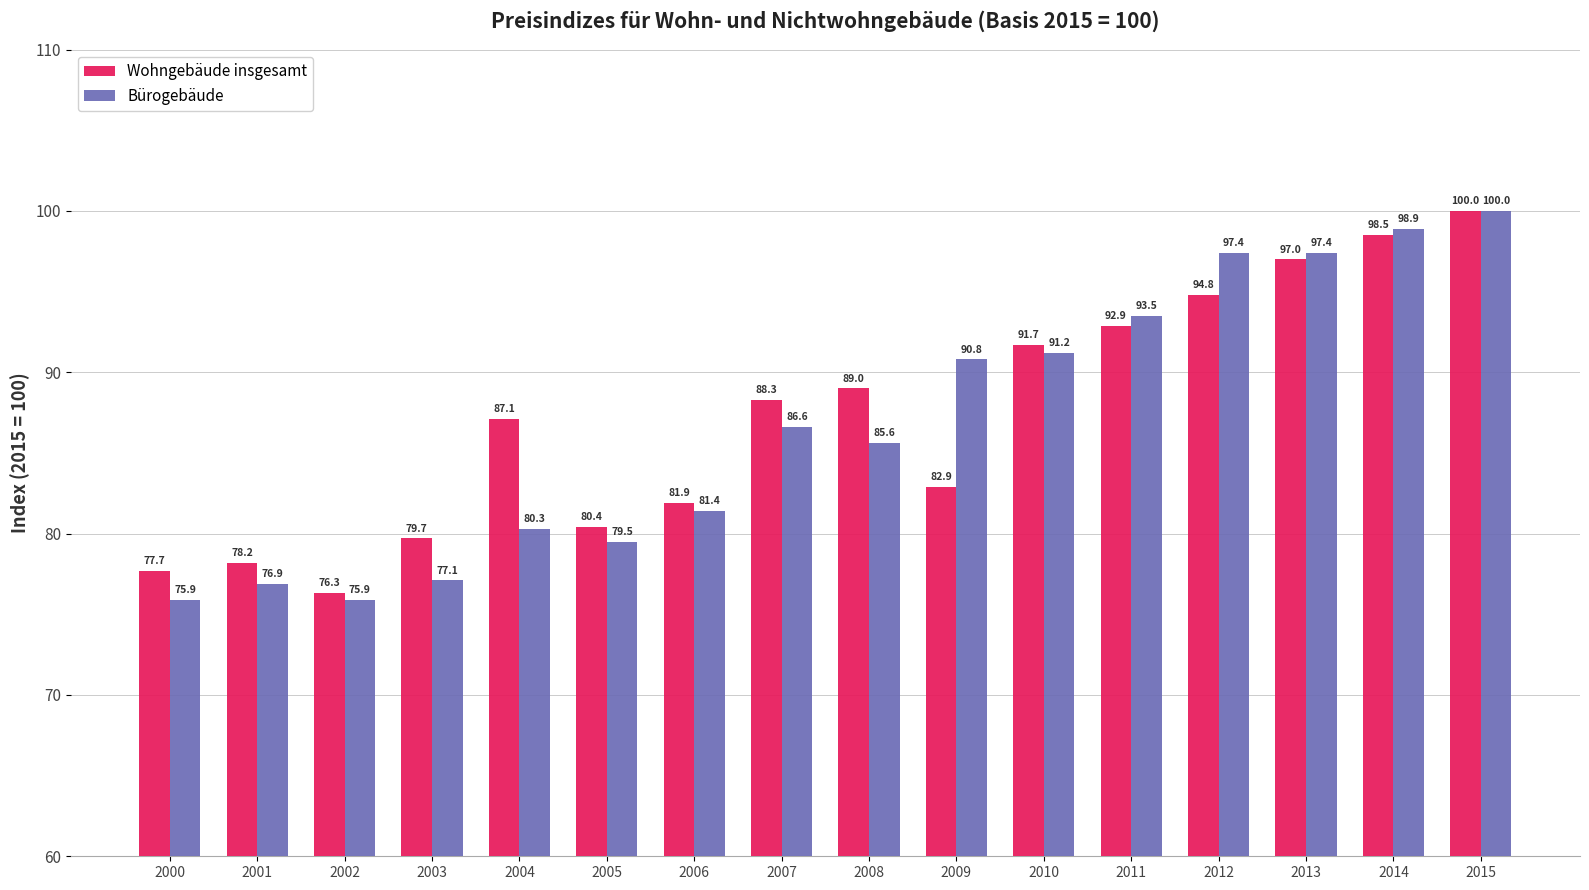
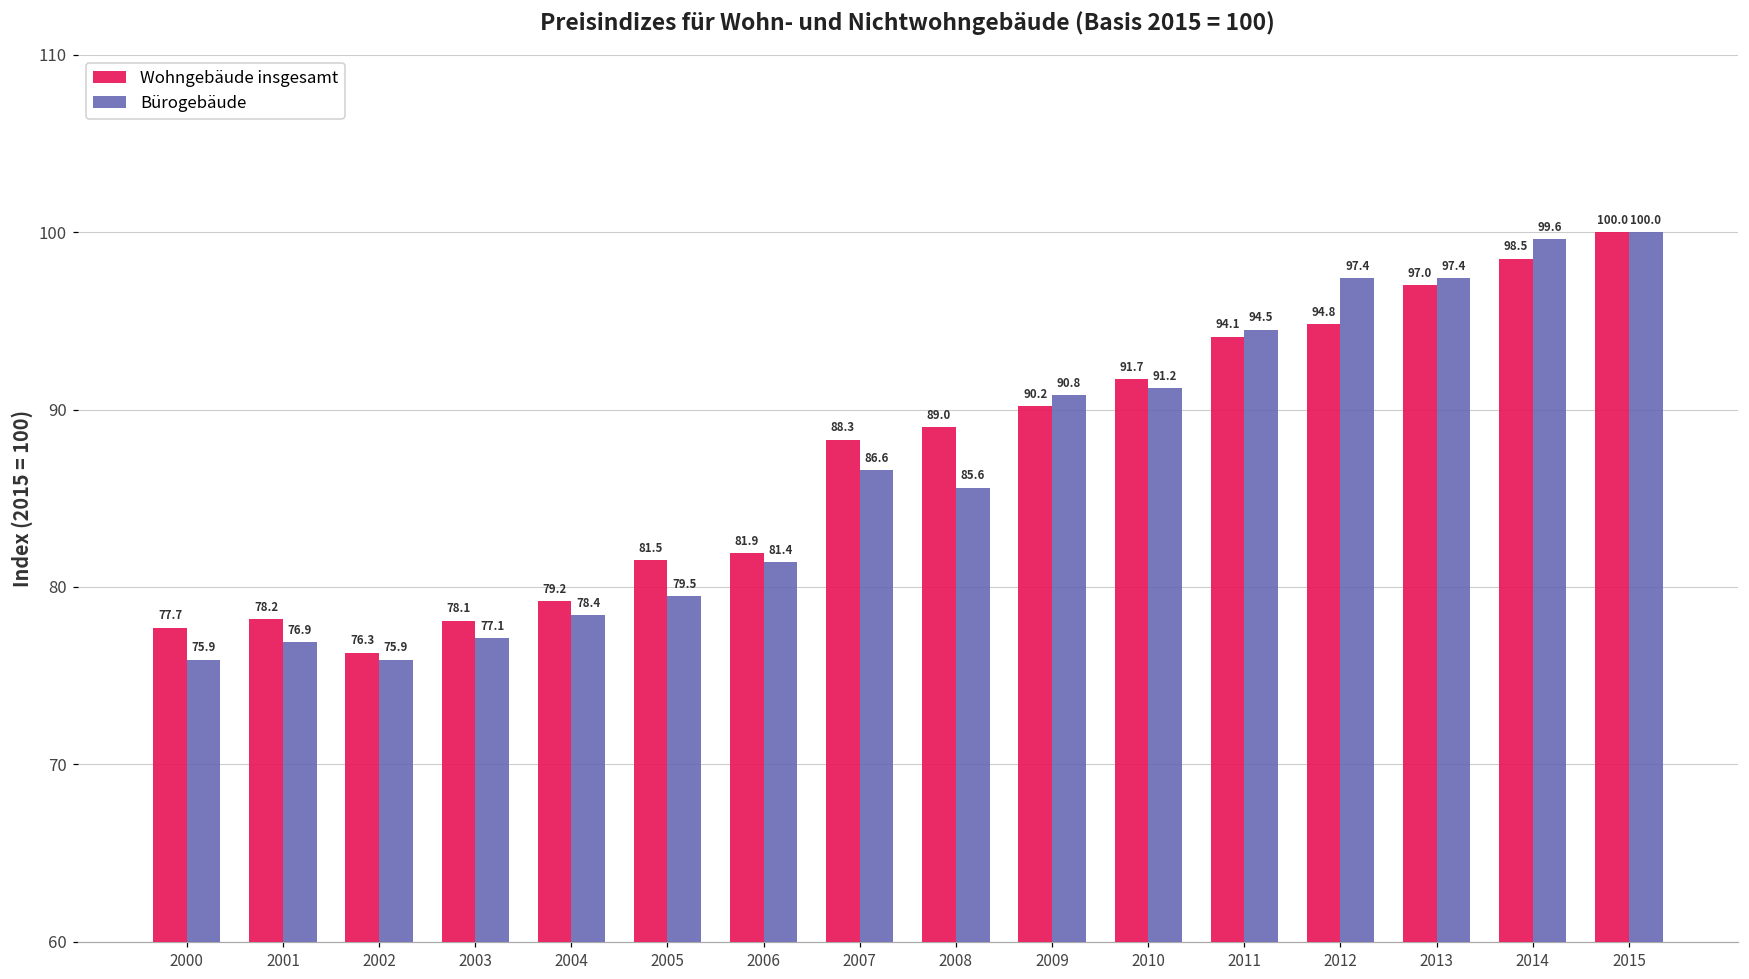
  {
    "Wohngebäude insgesamt": {
      "2000": 77.7,
      "2001": 78.2,
      "2002": 76.3,
-     "2003": 79.7,
-     "2004": 87.1,
-     "2005": 80.4,
+     "2003": 78.1,
+     "2004": 79.2,
+     "2005": 81.5,
      "2006": 81.9,
      "2007": 88.3,
      "2008": 89.0,
-     "2009": 82.9,
+     "2009": 90.2,
      "2010": 91.7,
-     "2011": 92.9,
+     "2011": 94.1,
      "2012": 94.8,
      "2013": 97.0,
      "2014": 98.5,
      "2015": 100.0
    },
    "Bürogebäude": {
      "2000": 75.9,
      "2001": 76.9,
      "2002": 75.9,
      "2003": 77.1,
-     "2004": 80.3,
+     "2004": 78.4,
      "2005": 79.5,
      "2006": 81.4,
      "2007": 86.6,
      "2008": 85.6,
      "2009": 90.8,
      "2010": 91.2,
-     "2011": 93.5,
+     "2011": 94.5,
      "2012": 97.4,
      "2013": 97.4,
-     "2014": 98.9,
+     "2014": 99.6,
      "2015": 100.0
    }
  }
